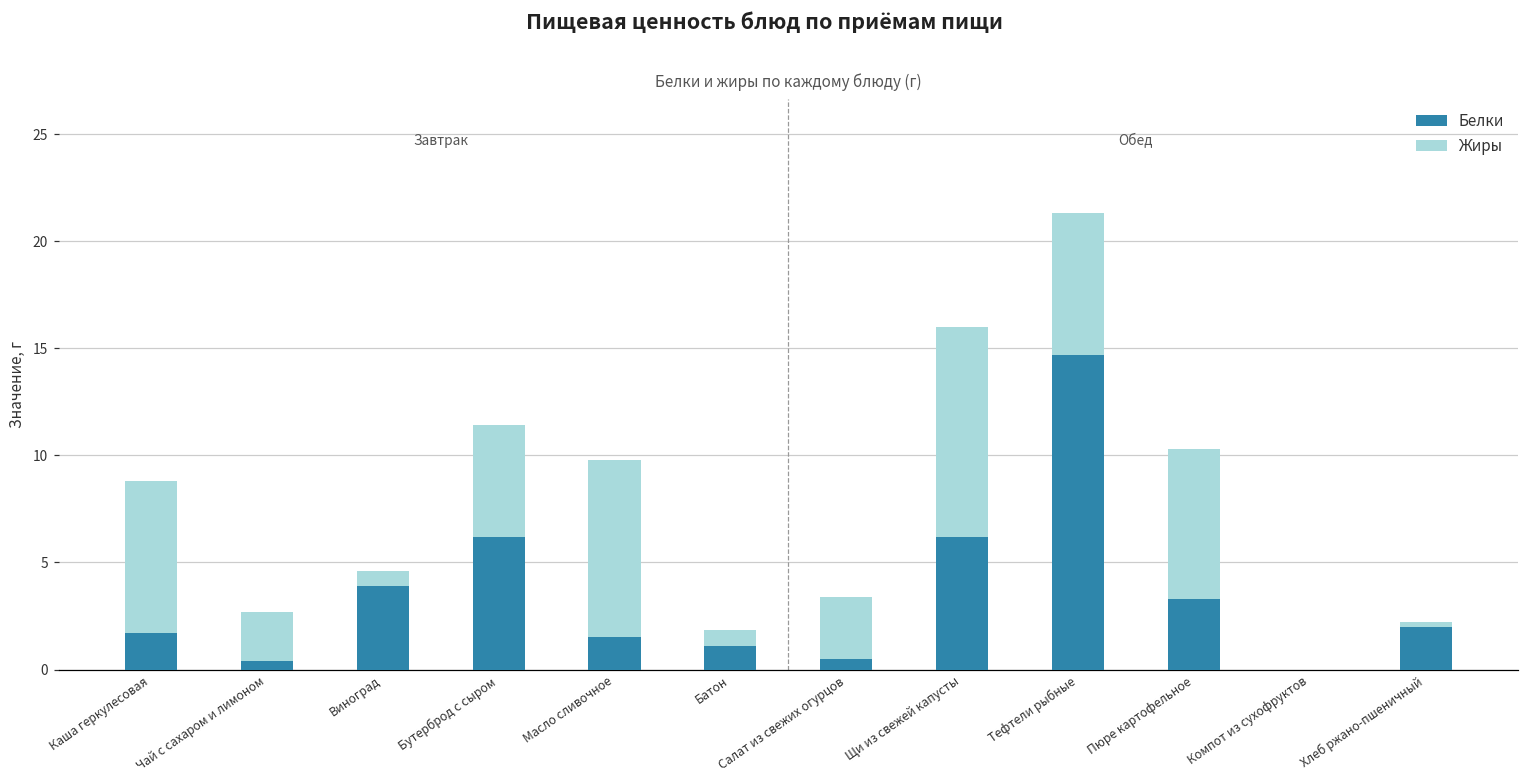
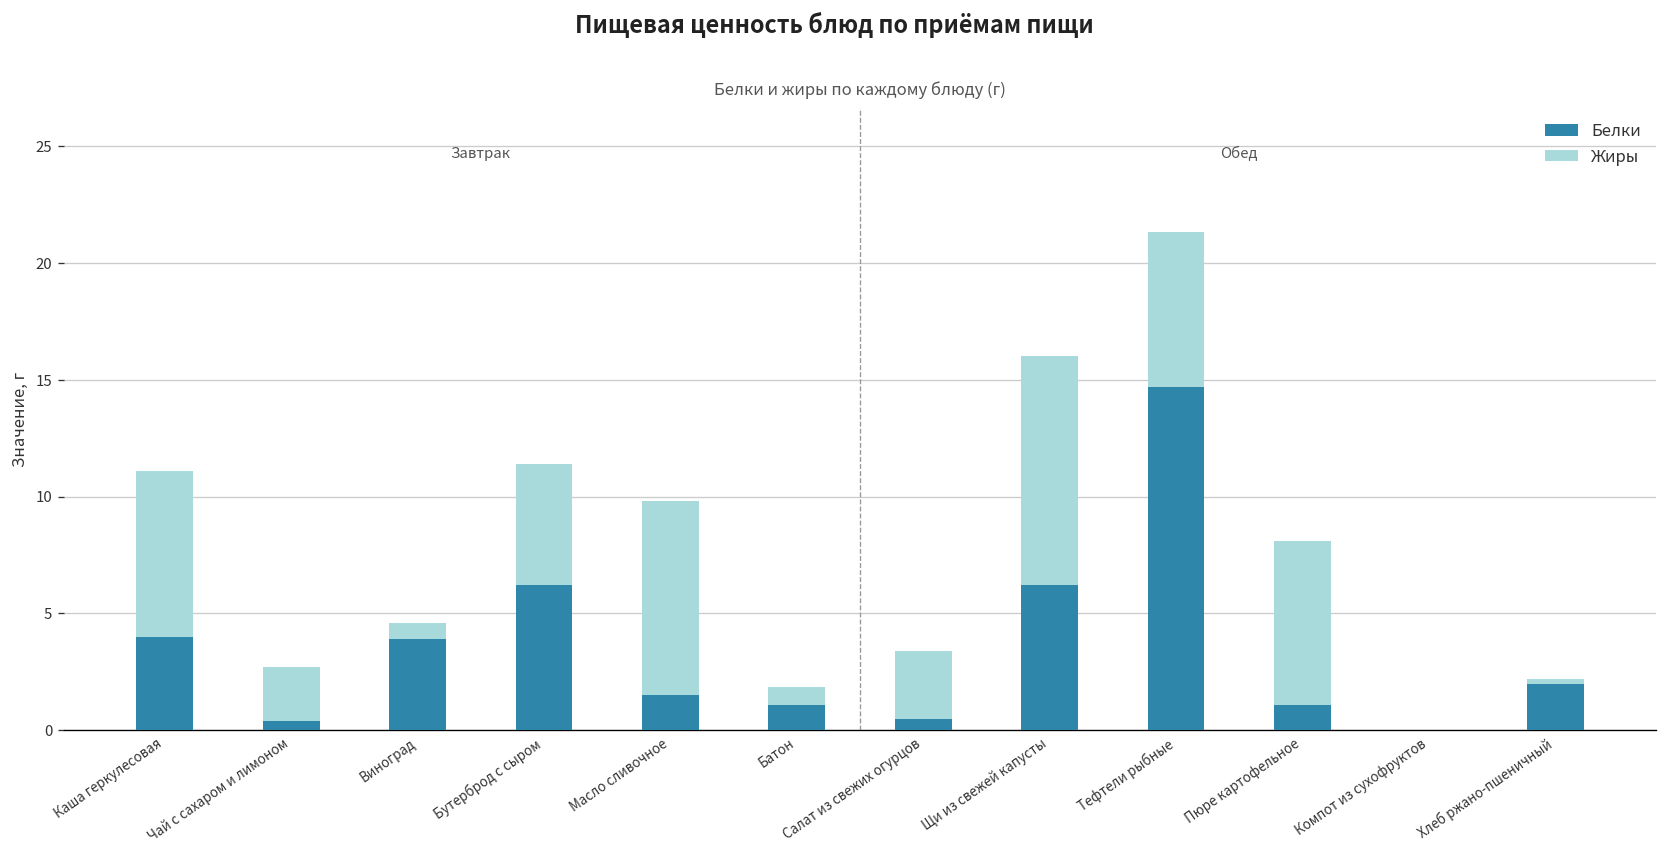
  {
    "Белки": {
-     "Каша геркулесовая": 1.7,
+     "Каша геркулесовая": 4.0,
      "Чай с сахаром и лимоном": 0.4,
      "Виноград": 3.9,
      "Бутерброд с сыром": 6.2,
      "Масло сливочное": 1.5,
      "Батон": 1.1,
      "Салат из свежих огурцов": 0.5,
      "Щи из свежей капусты": 6.2,
      "Тефтели рыбные": 14.7,
-     "Пюре картофельное": 3.3,
+     "Пюре картофельное": 1.1,
      "Компот из сухофруктов": 0.0,
      "Хлеб ржано-пшеничный": 2.0
    },
    "Жиры": {
      "Каша геркулесовая": 7.1,
      "Чай с сахаром и лимоном": 2.3,
      "Виноград": 0.7,
      "Бутерброд с сыром": 5.2,
      "Масло сливочное": 8.3,
      "Батон": 0.8,
      "Салат из свежих огурцов": 2.9,
      "Щи из свежей капусты": 9.8,
      "Тефтели рыбные": 6.6,
      "Пюре картофельное": 7.0,
      "Компот из сухофруктов": 0.0,
      "Хлеб ржано-пшеничный": 0.2
    }
  }
